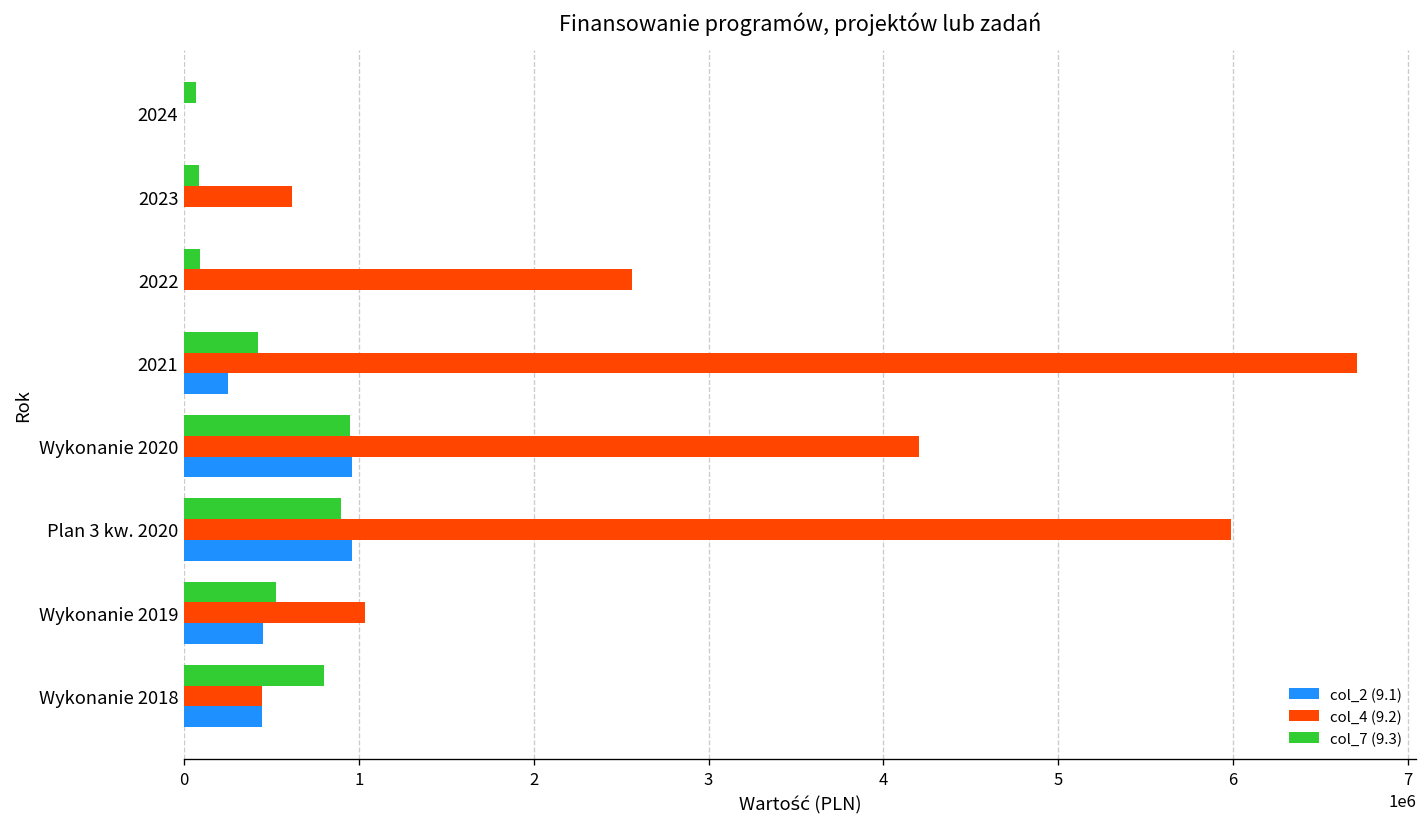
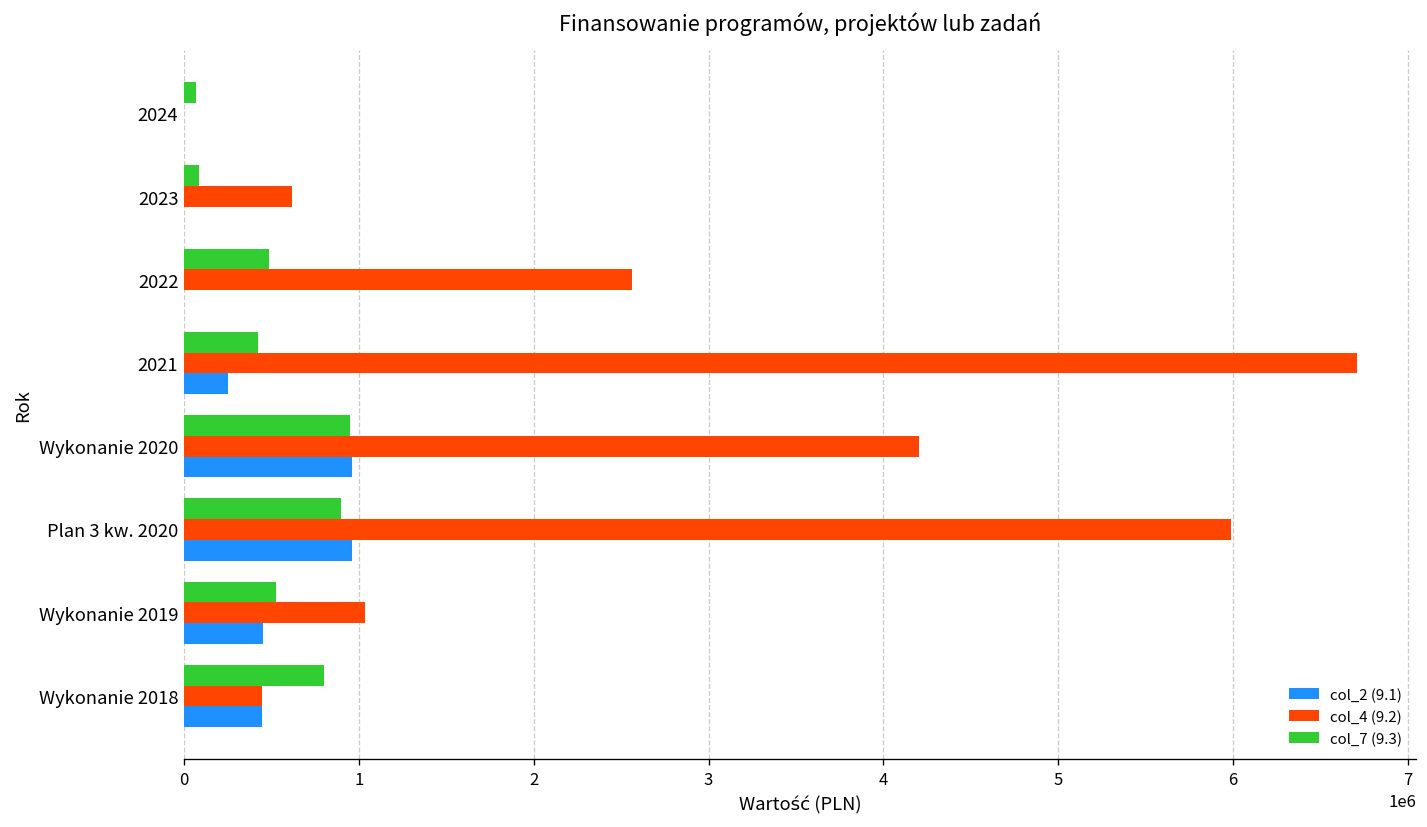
  {
    "col_2 (9.1)": {
      "2024": 0,
      "2023": 0,
      "2022": 0,
      "2021": 250000,
      "Wykonanie 2020": 960000,
      "Plan 3 kw. 2020": 960000,
      "Wykonanie 2019": 450000,
      "Wykonanie 2018": 450000
    },
    "col_4 (9.2)": {
      "2024": 0,
      "2023": 620000,
      "2022": 2560000,
      "2021": 6710000,
      "Wykonanie 2020": 4200000,
      "Plan 3 kw. 2020": 5990000,
      "Wykonanie 2019": 1030000,
      "Wykonanie 2018": 440000
    },
    "col_7 (9.3)": {
      "2024": 70000,
      "2023": 80000,
-     "2022": 90000,
+     "2022": 490000,
      "2021": 420000,
      "Wykonanie 2020": 950000,
      "Plan 3 kw. 2020": 900000,
      "Wykonanie 2019": 520000,
      "Wykonanie 2018": 800000
    }
  }
